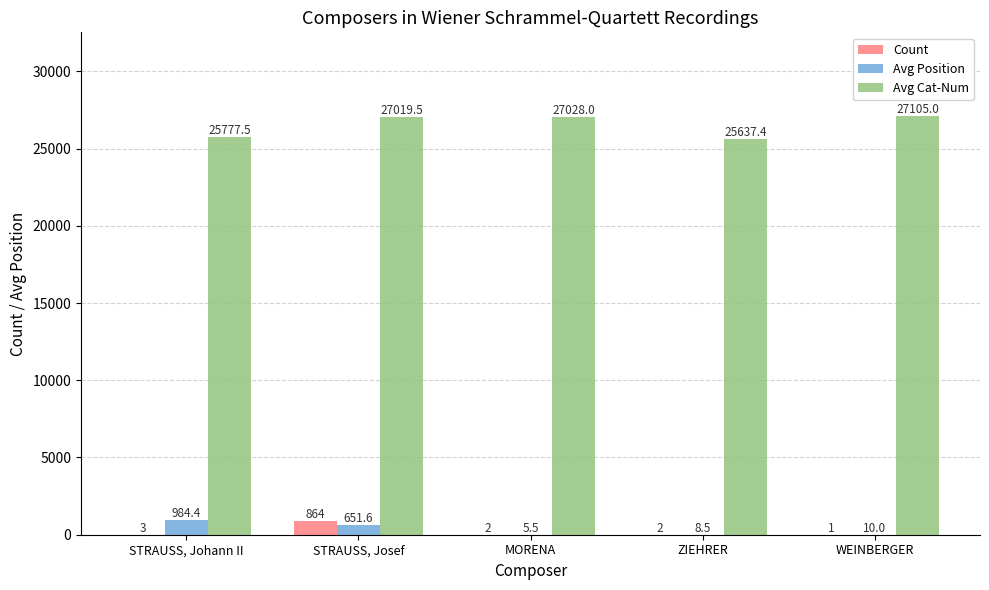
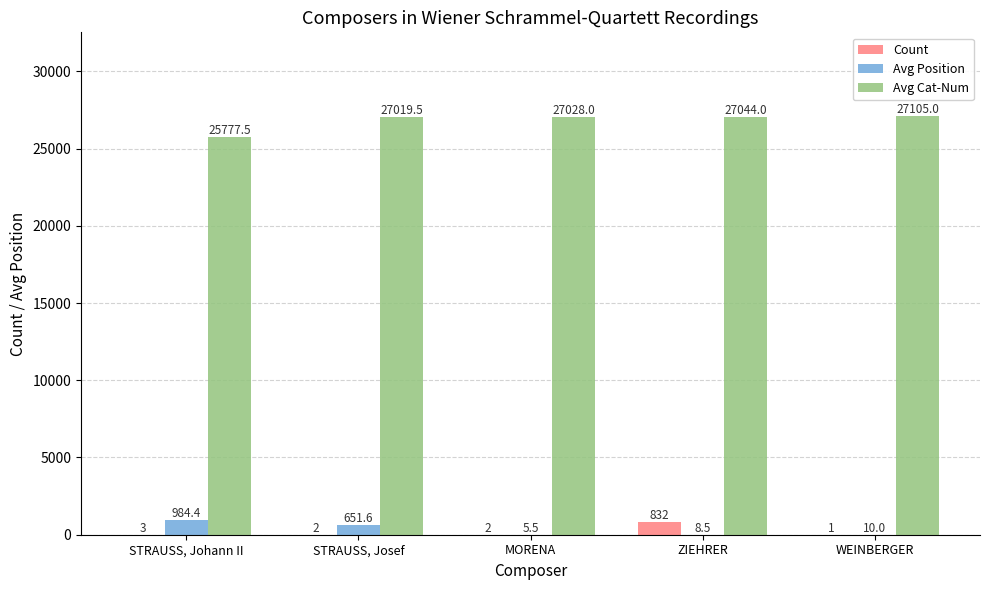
  {
    "Count": {
      "STRAUSS, Johann II": 3,
-     "STRAUSS, Josef": 864,
+     "STRAUSS, Josef": 2,
      "MORENA": 2,
-     "ZIEHRER": 2,
+     "ZIEHRER": 832,
      "WEINBERGER": 1
    },
    "Avg Position": {
      "STRAUSS, Johann II": 984.4,
      "STRAUSS, Josef": 651.6,
      "MORENA": 5.5,
      "ZIEHRER": 8.5,
      "WEINBERGER": 10.0
    },
    "Avg Cat-Num": {
      "STRAUSS, Johann II": 25777.5,
      "STRAUSS, Josef": 27019.5,
      "MORENA": 27028.0,
-     "ZIEHRER": 25637.4,
+     "ZIEHRER": 27044.0,
      "WEINBERGER": 27105.0
    }
  }
